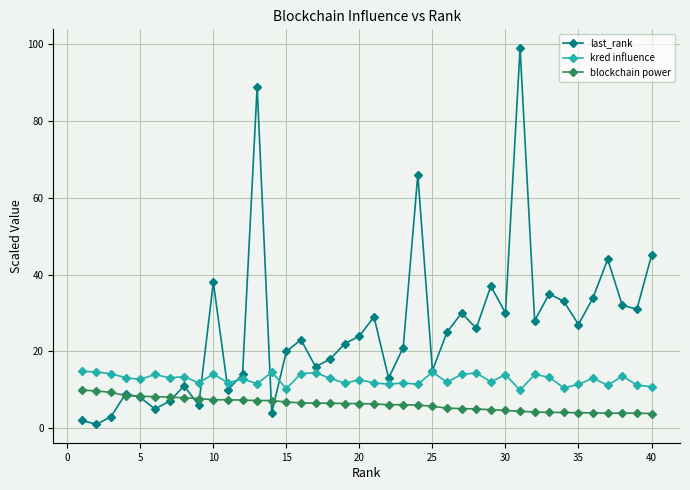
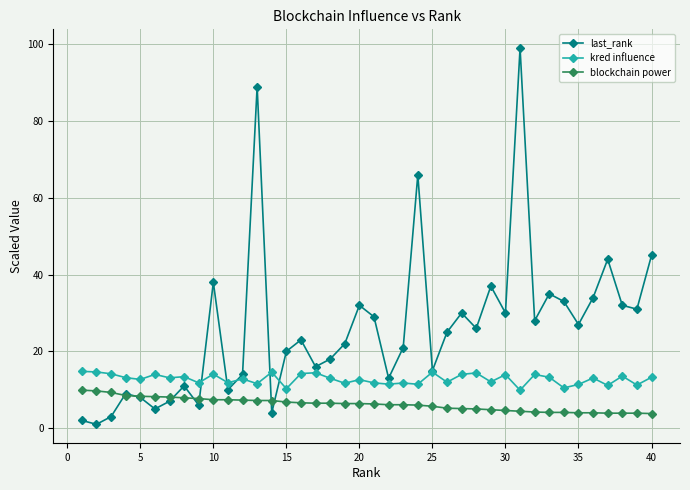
  {
    "last_rank": {
      "10": 38,
      "15": 20,
-     "20": 24,
+     "20": 32,
      "30": 30,
      "35": 27,
      "40": 45
    },
    "kred influence": {
      "5": 13,
      "10": 14,
      "15": 10,
      "20": 13,
      "30": 14,
      "35": 11,
-     "40": 11
+     "40": 13
    },
    "blockchain power": {
      "10": 7,
      "15": 7,
      "20": 6,
      "25": 6,
      "30": 5,
      "35": 4,
      "40": 4
    }
  }
